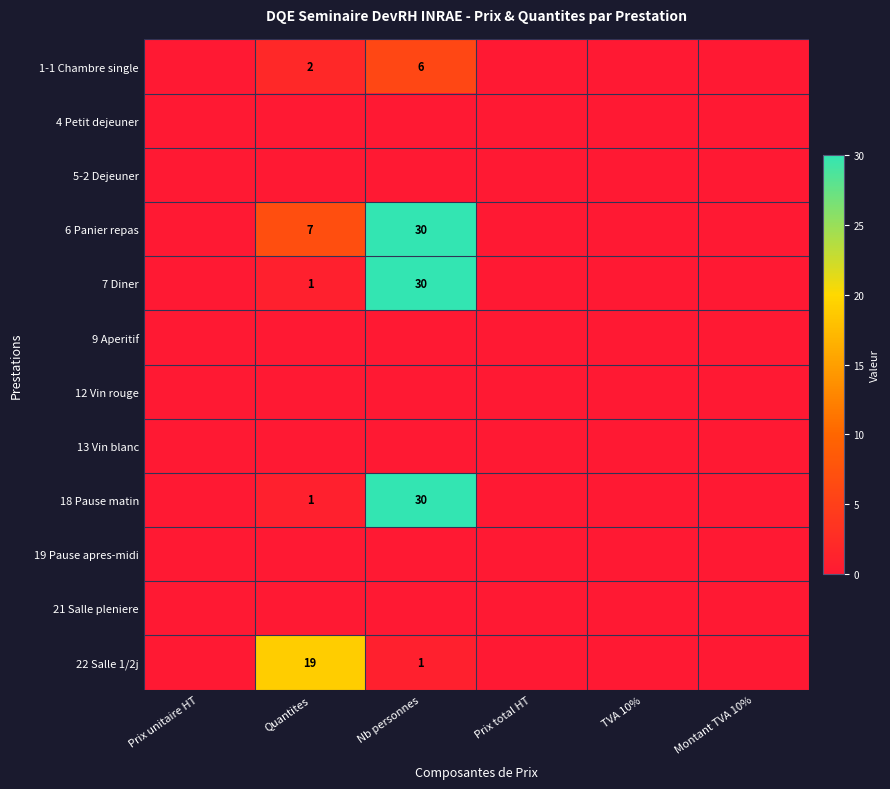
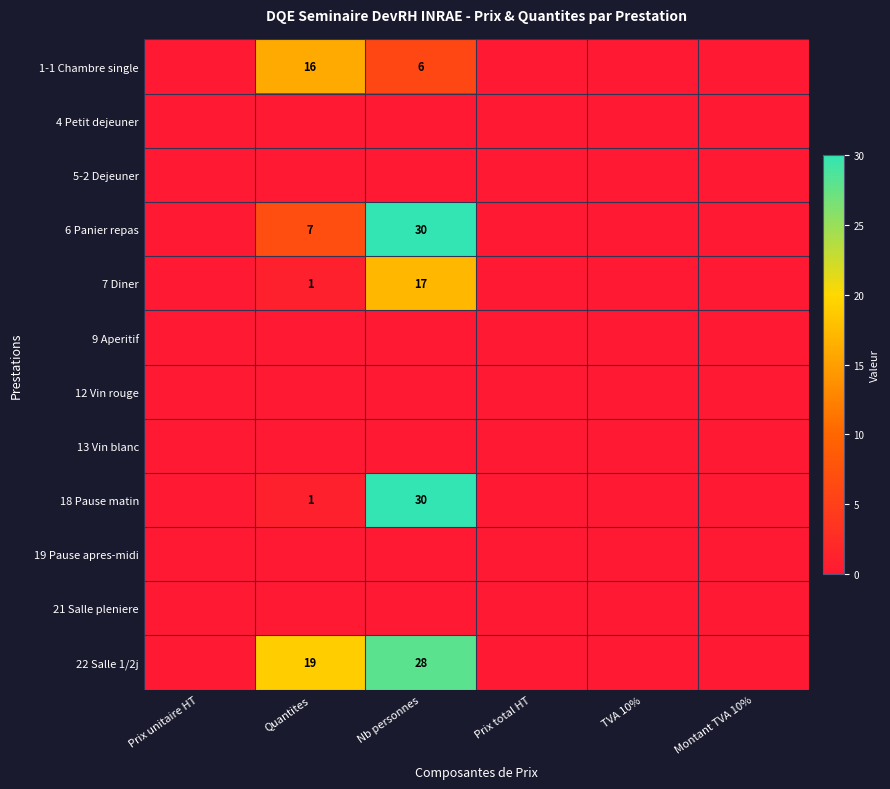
  {
    "1-1 Chambre single": {
-     "Quantites": 2,
+     "Quantites": 16,
      "Nb personnes": 6
    },
    "6 Panier repas": {
      "Quantites": 7,
      "Nb personnes": 30
    },
    "7 Diner": {
      "Quantites": 1,
-     "Nb personnes": 30
+     "Nb personnes": 17
    },
    "18 Pause matin": {
      "Quantites": 1,
      "Nb personnes": 30
    },
    "22 Salle 1/2j": {
      "Quantites": 19,
-     "Nb personnes": 1
+     "Nb personnes": 28
    }
  }
